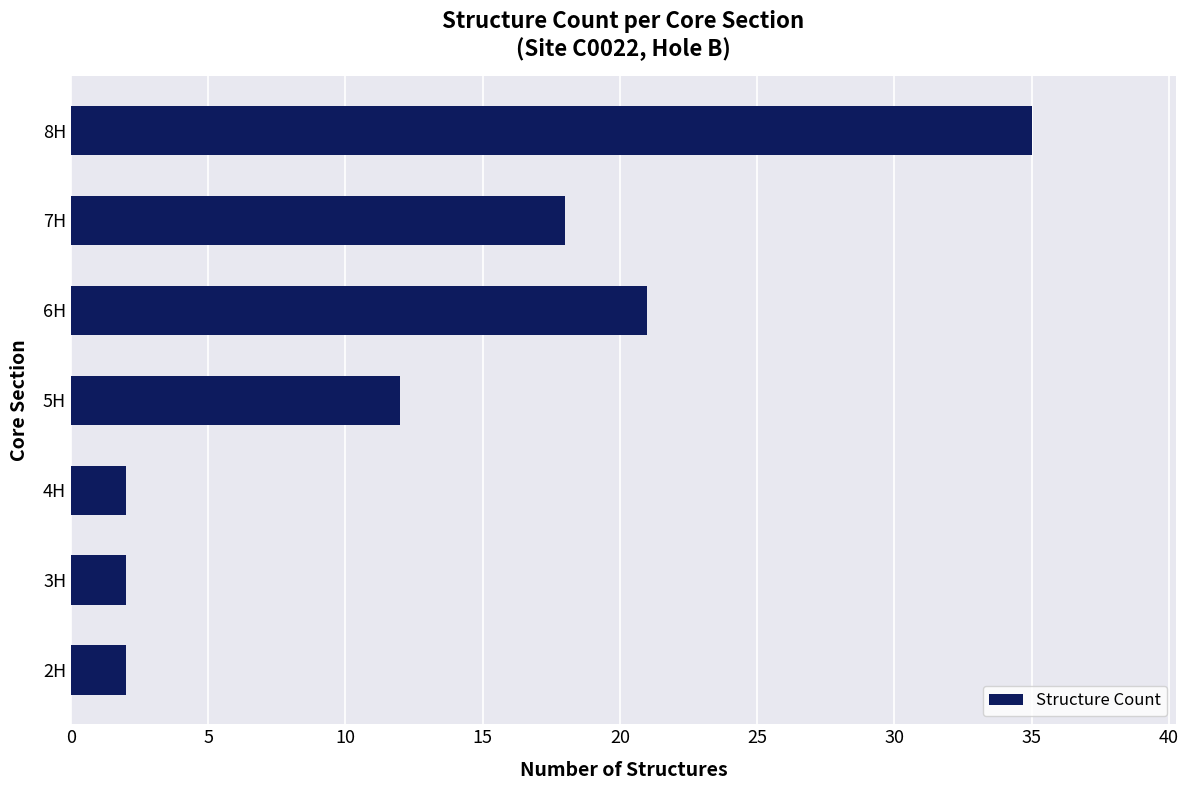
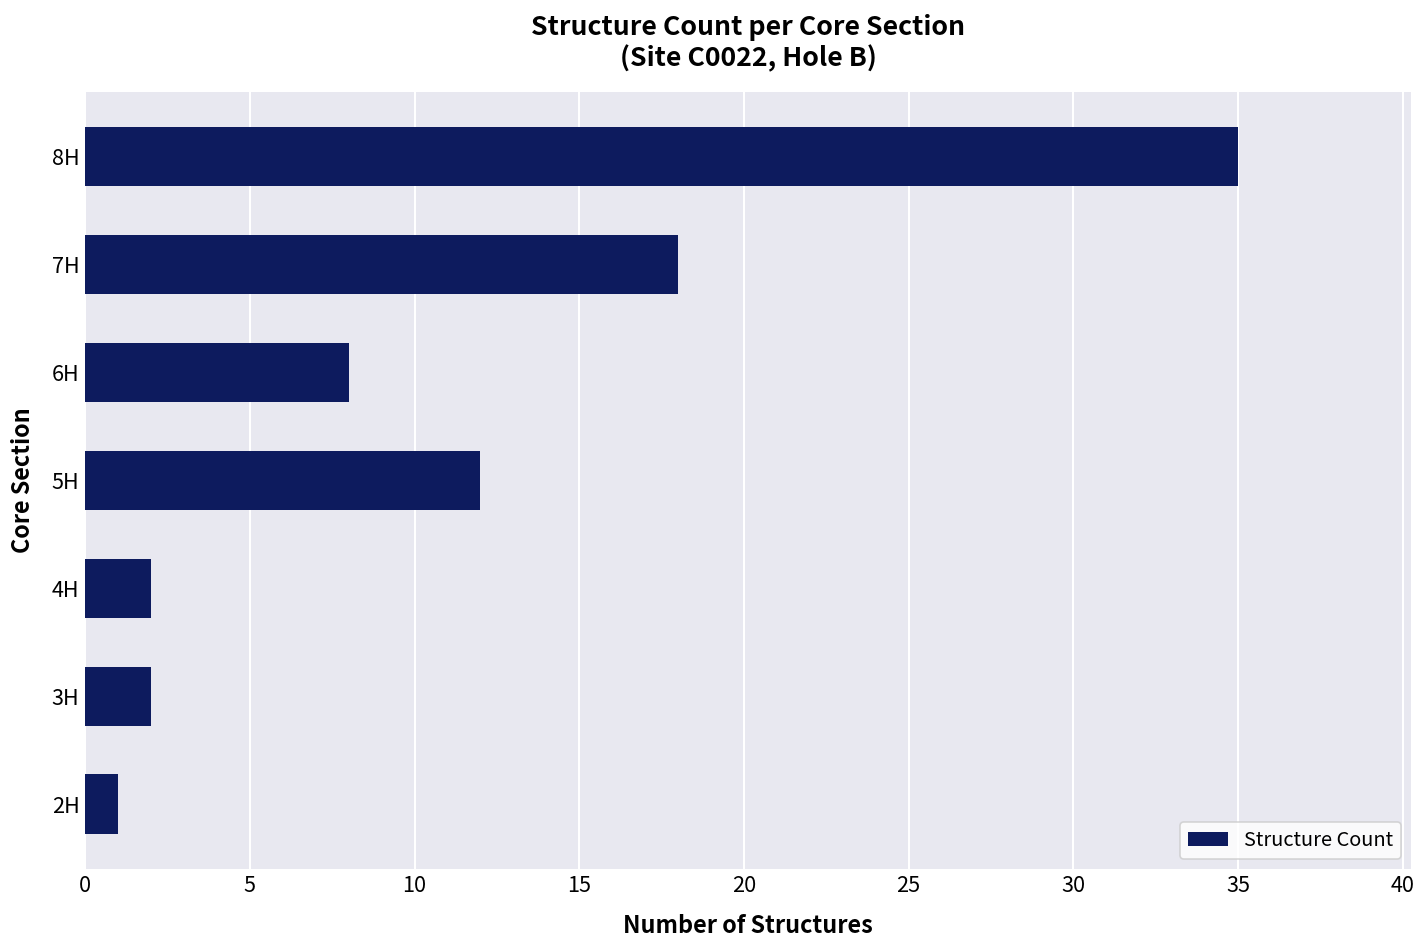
  {
    "8H": 35,
    "7H": 18,
-   "6H": 21,
+   "6H": 8,
    "5H": 12,
    "4H": 2,
    "3H": 2,
-   "2H": 2
+   "2H": 1
  }
